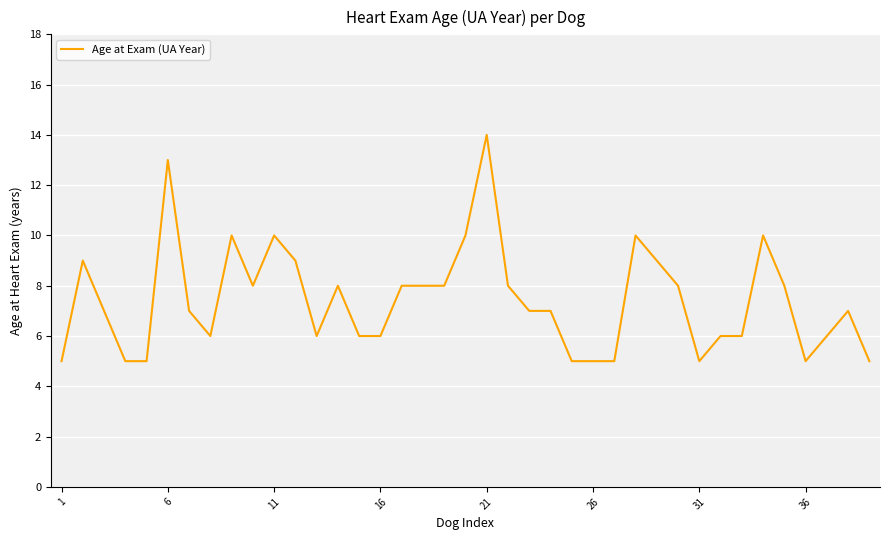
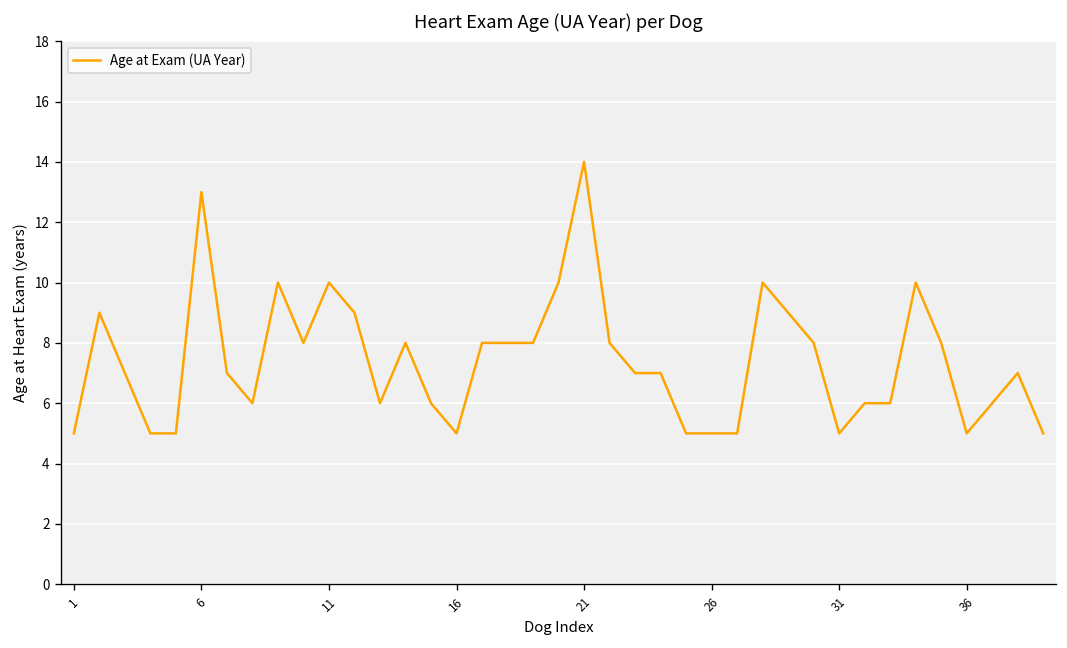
  {
    "1": 5,
    "6": 13,
    "11": 10,
-   "16": 6,
+   "16": 5,
    "21": 14,
    "26": 5,
    "31": 5,
    "36": 5
  }
